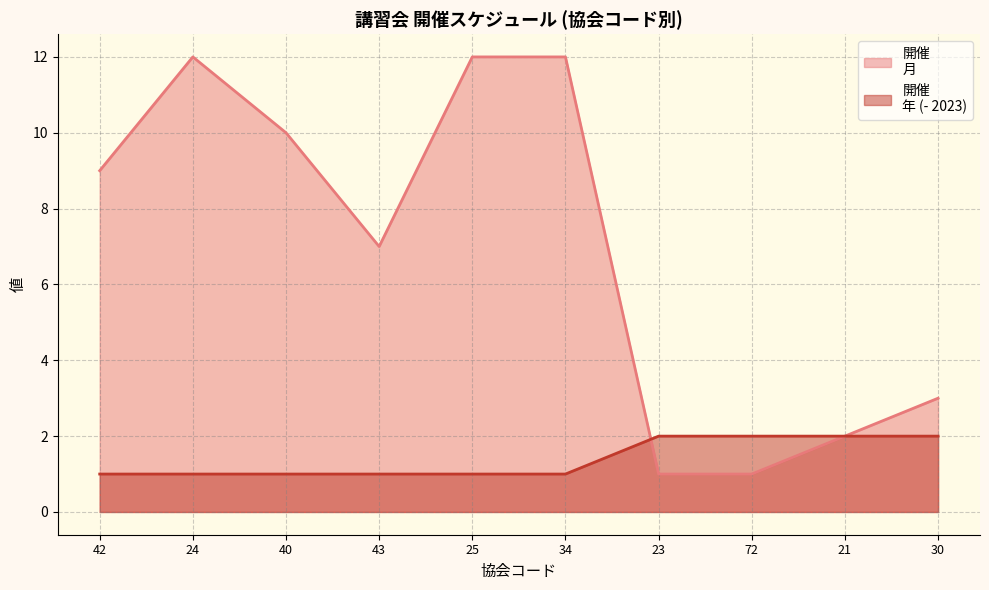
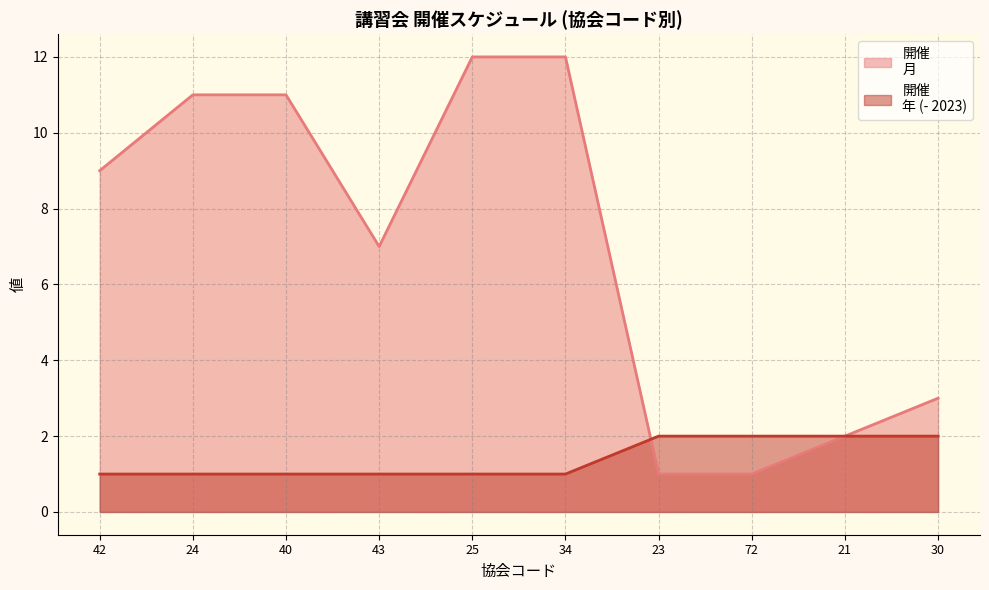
  {
    "開催 月": {
      "42": 9,
-     "24": 12,
-     "40": 10,
+     "24": 11,
+     "40": 11,
      "43": 7,
      "25": 12,
      "34": 12,
      "23": 1,
      "72": 1,
      "30": 3
    },
    "開催 年 (- 2023)": {
      "42": 1,
      "24": 1,
      "40": 1,
      "43": 1,
      "25": 1,
      "34": 1,
      "23": 2,
      "72": 2,
      "30": 2
    }
  }
